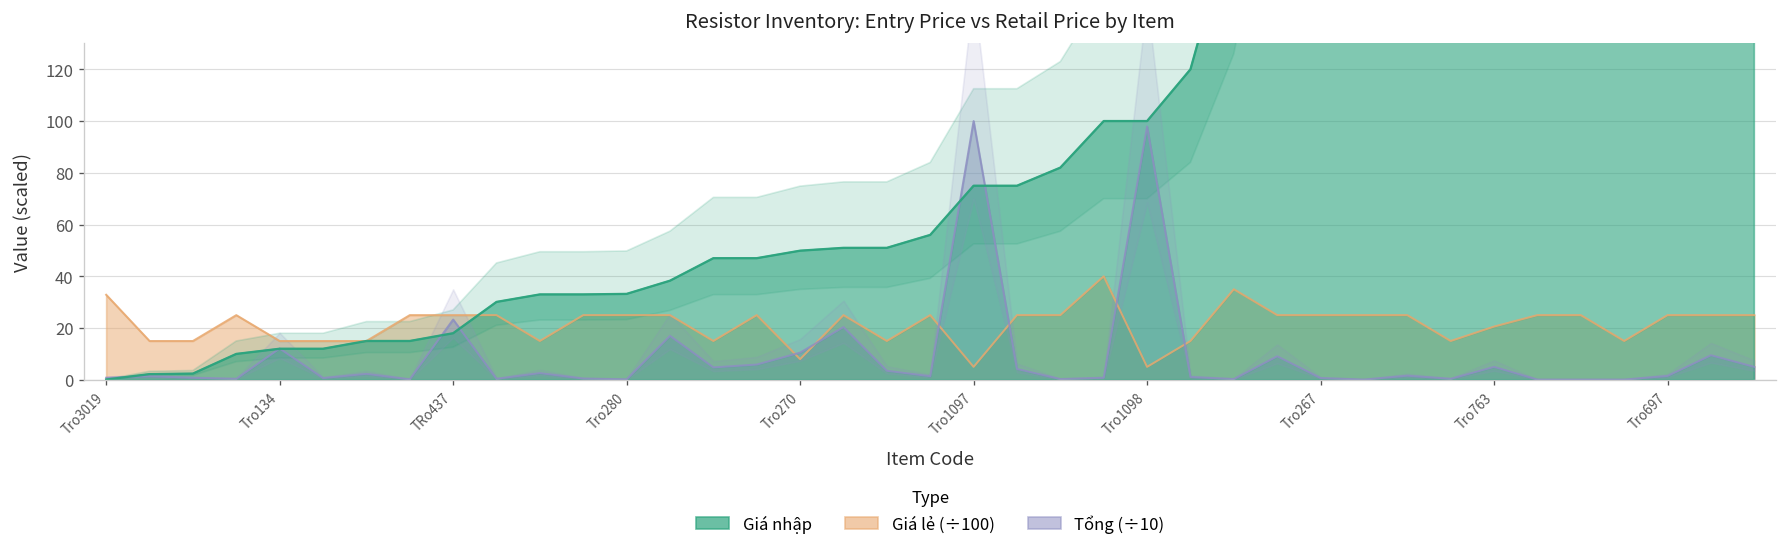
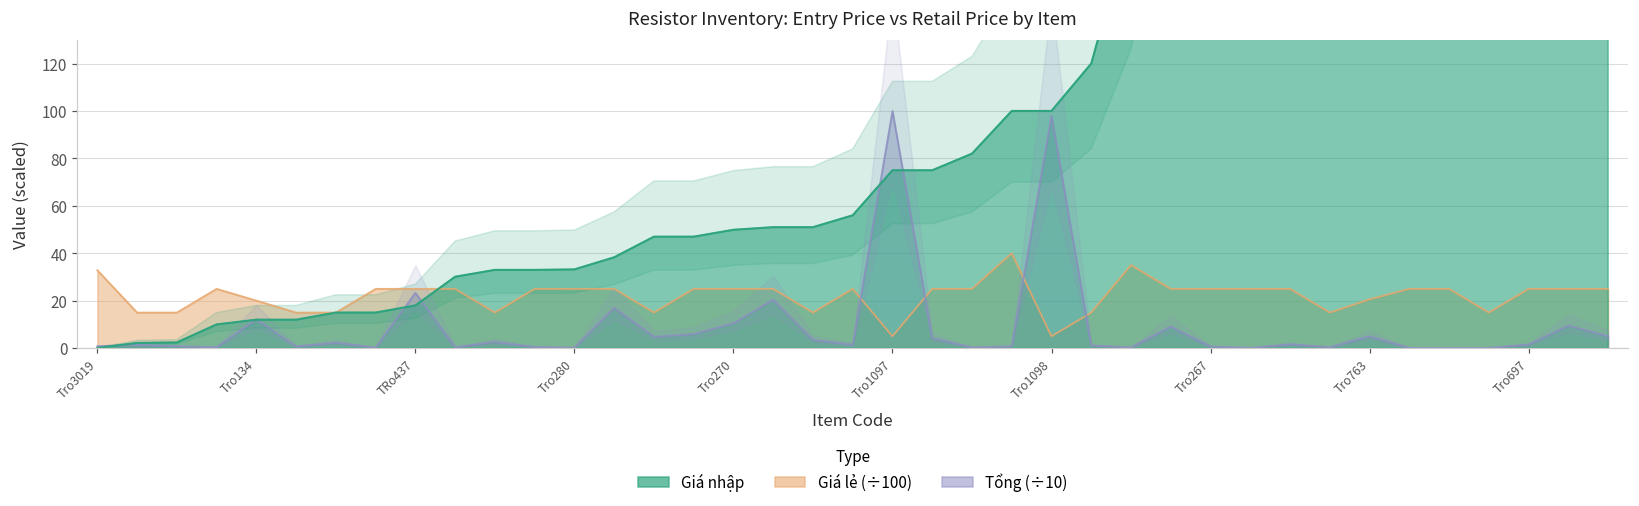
  {
    "Giá lẻ (÷100)": {
      "Tro3019": 33,
-     "Tro134": 15,
+     "Tro134": 20,
      "TRo437": 25,
      "Tro280": 25,
-     "Tro270": 8,
+     "Tro270": 25,
      "Tro1097": 5,
      "Tro1098": 5,
      "Tro267": 25,
      "Tro763": 21,
      "Tro697": 25
    }
  }
